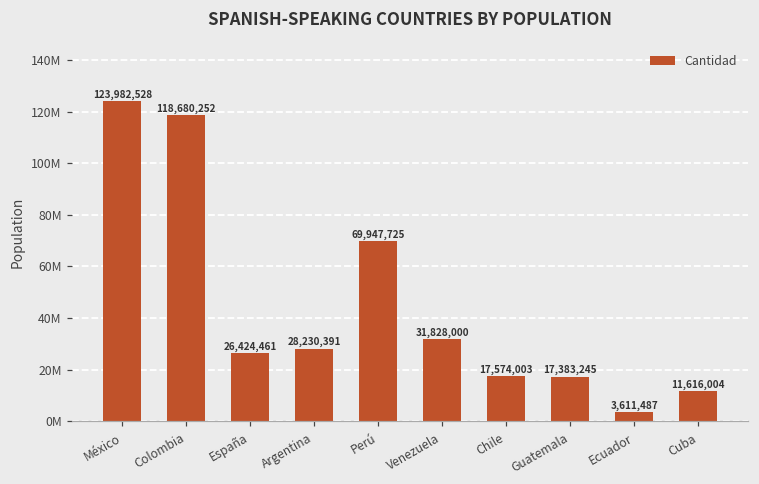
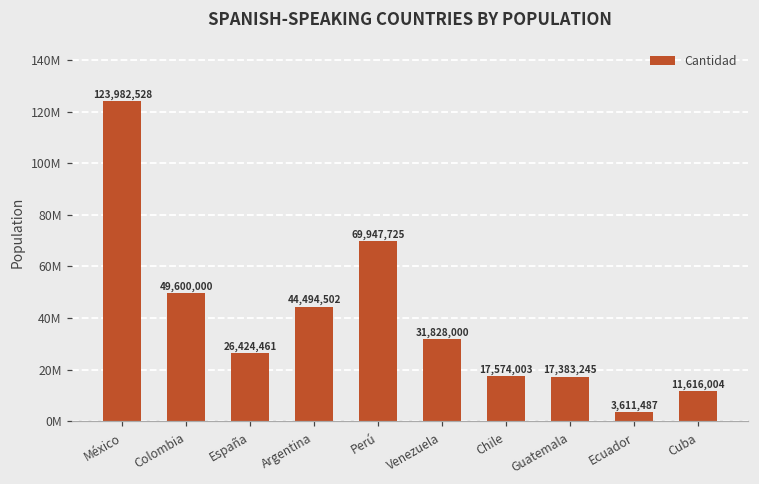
  {
    "México": "123,982,528",
-   "Colombia": "118,680,252",
+   "Colombia": "49,600,000",
    "España": "26,424,461",
-   "Argentina": "28,230,391",
+   "Argentina": "44,494,502",
    "Perú": "69,947,725",
    "Venezuela": "31,828,000",
    "Chile": "17,574,003",
    "Guatemala": "17,383,245",
    "Ecuador": "3,611,487",
    "Cuba": "11,616,004"
  }
